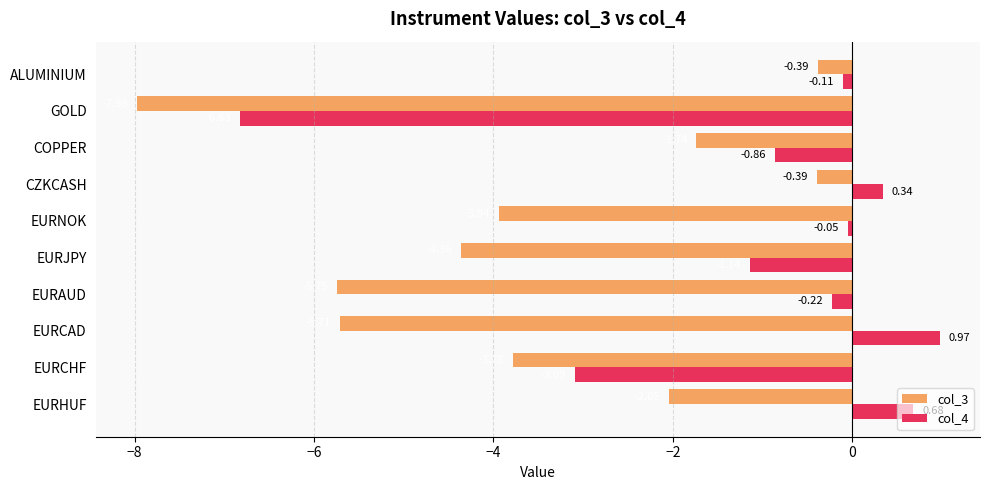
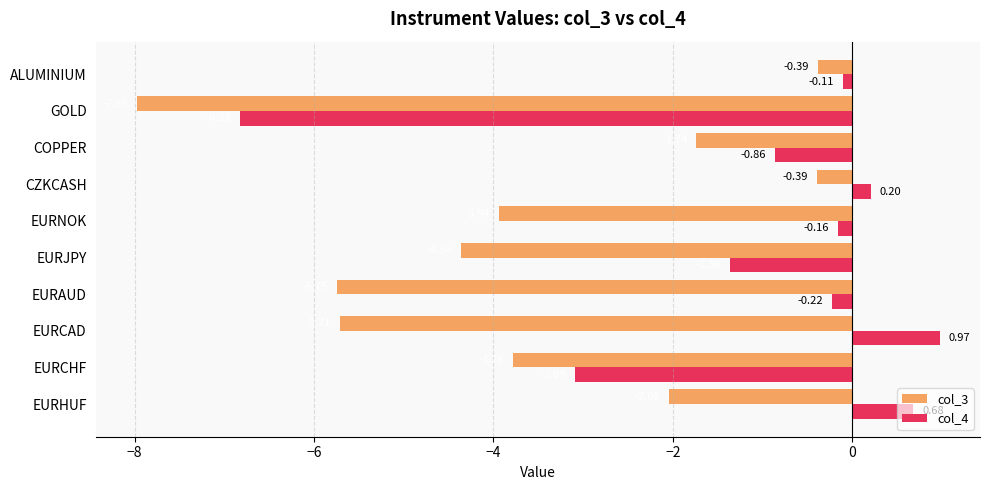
  {
    "col_3": {
      "ALUMINIUM": -0.39,
      "CZKCASH": -0.39
    },
    "col_4": {
      "ALUMINIUM": -0.11,
      "COPPER": -0.86,
-     "CZKCASH": 0.34,
-     "EURNOK": -0.05,
-     "EURJPY": -1.1,
+     "CZKCASH": 0.20,
+     "EURNOK": -0.16,
+     "EURJPY": -1.4,
      "EURAUD": -0.22,
      "EURCAD": 0.97
    }
  }
